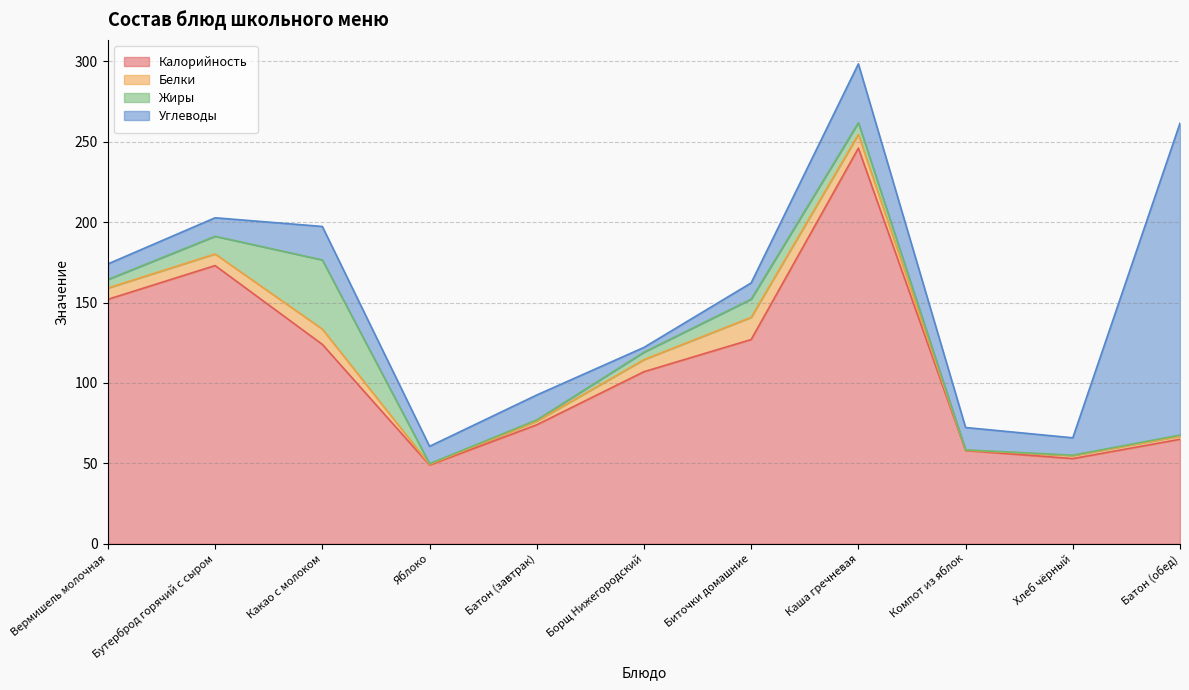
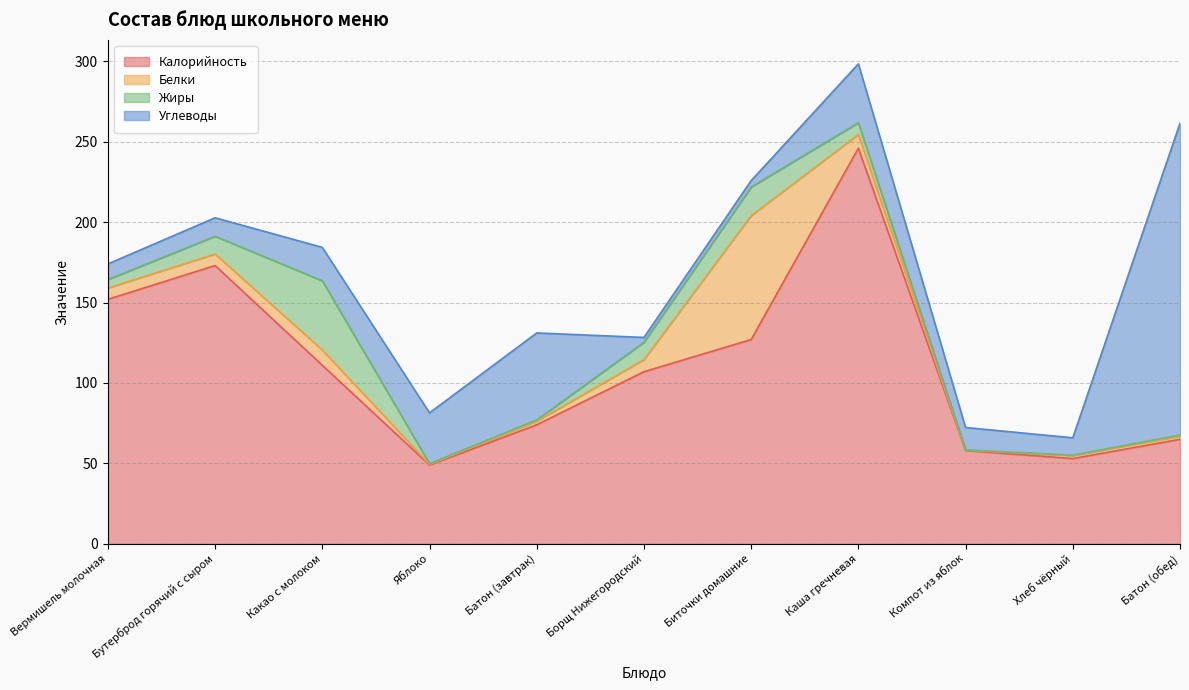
  {
    "Калорийность": {
      "Вермишель молочная": 152,
      "Бутерброд горячий с сыром": 173,
-     "Какао с молоком": 124,
+     "Какао с молоком": 111,
      "Батон (завтрак)": 74,
      "Борщ Нижегородский": 107,
      "Биточки домашние": 127,
      "Каша гречневая": 246,
      "Хлеб чёрный": 53,
      "Батон (обед)": 65
    },
    "Белки": {
      "Вермишель молочная": 7,
      "Бутерброд горячий с сыром": 7,
      "Какао с молоком": 10,
      "Борщ Нижегородский": 8,
-     "Биточки домашние": 14,
+     "Биточки домашние": 77,
      "Каша гречневая": 9
    },
    "Жиры": {
      "Вермишель молочная": 5,
      "Бутерброд горячий с сыром": 11,
      "Какао с молоком": 43,
-     "Борщ Нижегородский": 5,
-     "Биточки домашние": 11,
+     "Борщ Нижегородский": 11,
+     "Биточки домашние": 18,
      "Каша гречневая": 7
    },
    "Углеводы": {
      "Вермишель молочная": 10,
      "Бутерброд горячий с сыром": 12,
      "Какао с молоком": 21,
-     "Яблоко": 11,
-     "Батон (завтрак)": 16,
+     "Яблоко": 32,
+     "Батон (завтрак)": 54,
      "Борщ Нижегородский": 3,
-     "Биточки домашние": 10,
+     "Биточки домашние": 4,
      "Каша гречневая": 37,
      "Компот из яблок": 14,
      "Хлеб чёрный": 11,
      "Батон (обед)": 194
    }
  }
